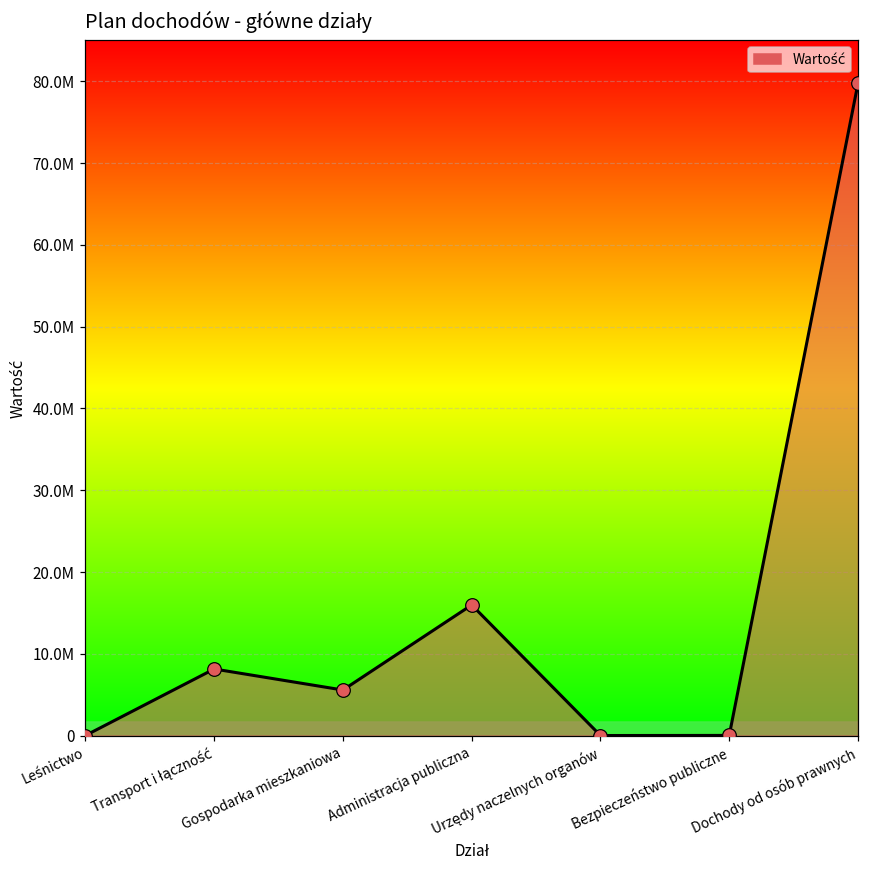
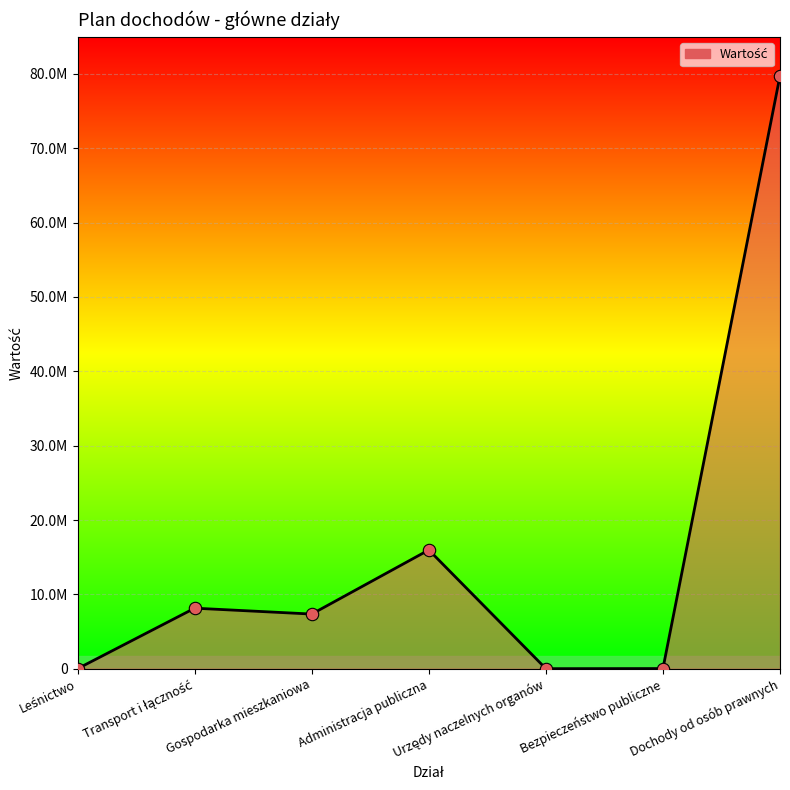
  {
    "Transport i łączność": 8000000,
-   "Gospodarka mieszkaniowa": 6000000,
+   "Gospodarka mieszkaniowa": 7000000,
    "Administracja publiczna": 16000000,
    "Dochody od osób prawnych": 80000000
  }
